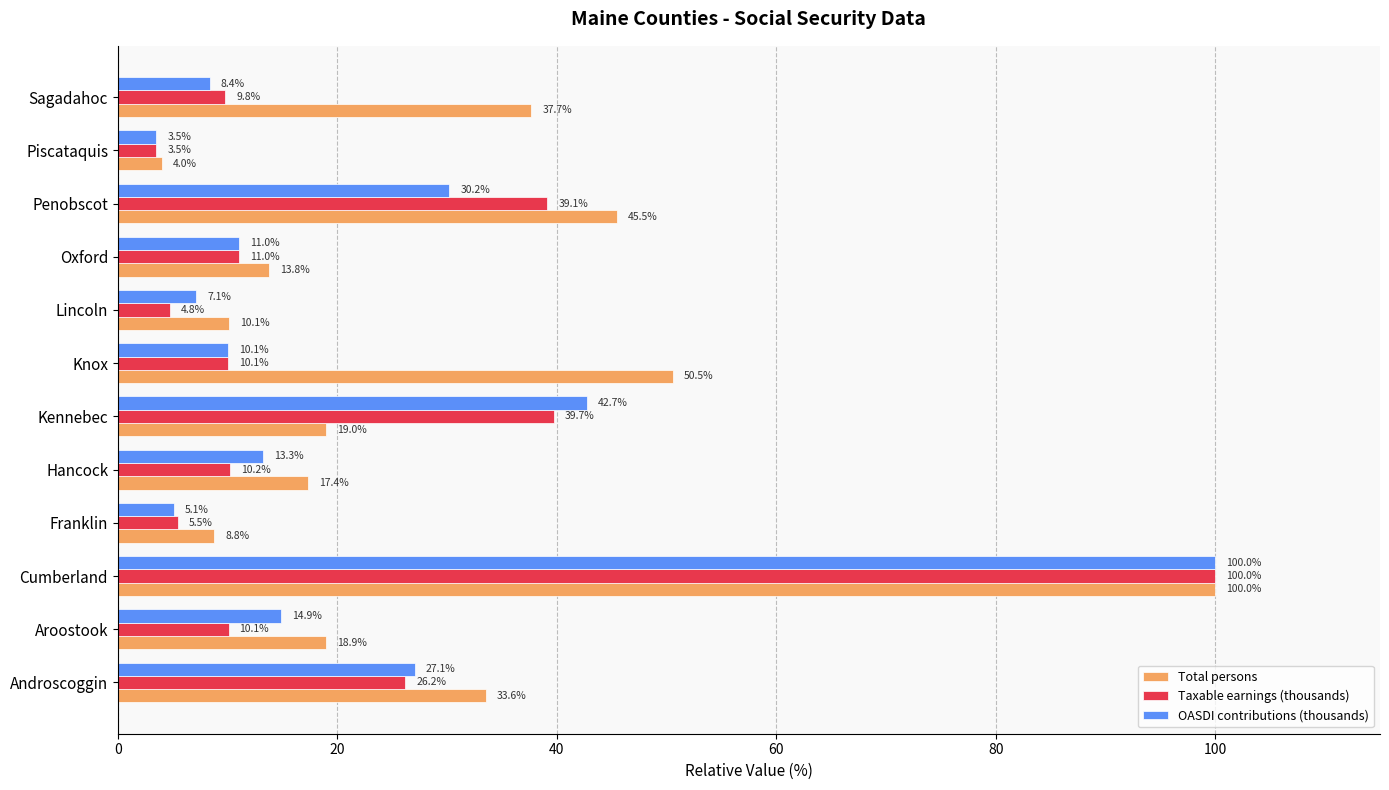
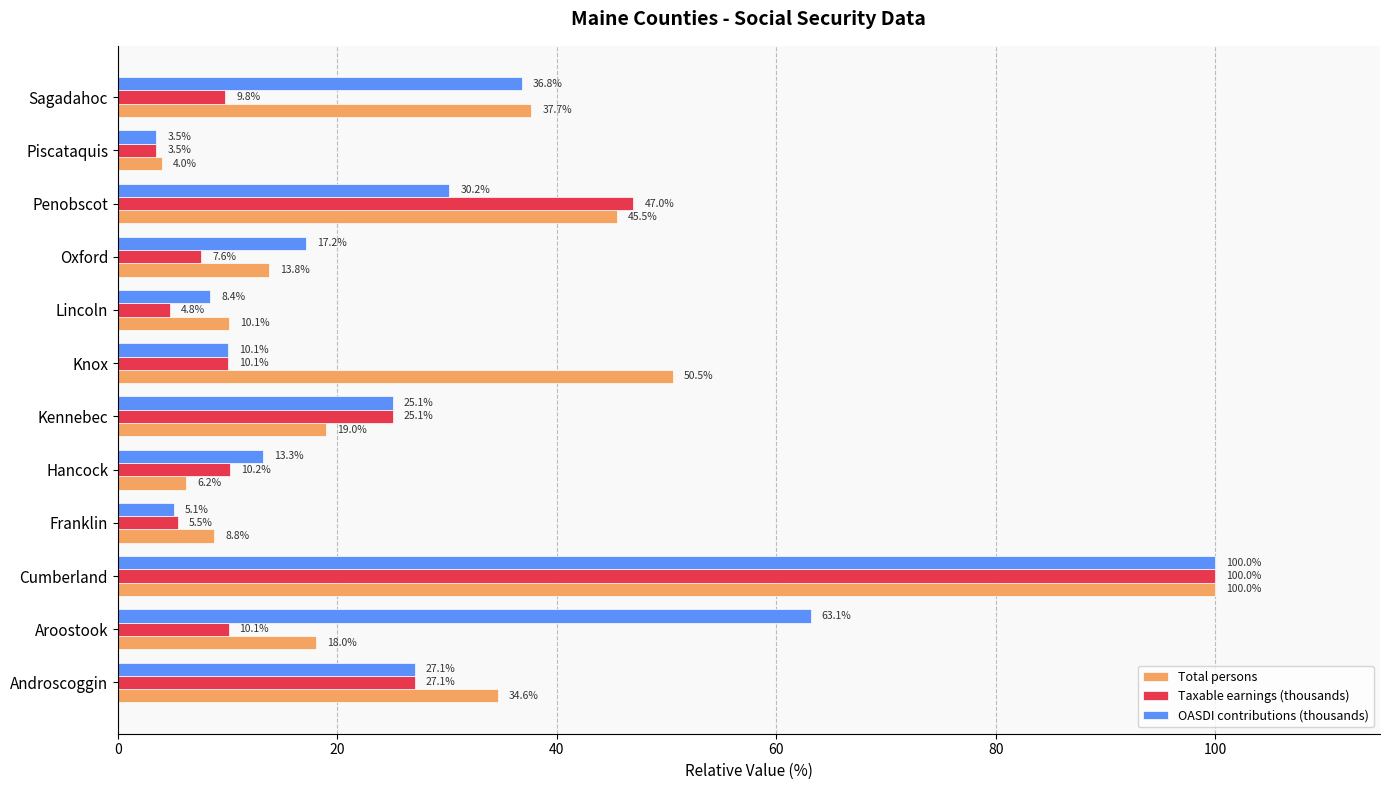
  {
    "Total persons": {
      "Sagadahoc": "37.7%",
      "Piscataquis": "4.0%",
      "Penobscot": "45.5%",
      "Oxford": "13.8%",
      "Lincoln": "10.1%",
      "Knox": "50.5%",
      "Kennebec": "19.0%",
-     "Hancock": "17.4%",
+     "Hancock": "6.2%",
      "Franklin": "8.8%",
      "Cumberland": "100.0%",
-     "Aroostook": "18.9%",
-     "Androscoggin": "33.6%"
+     "Aroostook": "18.0%",
+     "Androscoggin": "34.6%"
    },
    "Taxable earnings (thousands)": {
      "Sagadahoc": "9.8%",
      "Piscataquis": "3.5%",
-     "Penobscot": "39.1%",
-     "Oxford": "11.0%",
+     "Penobscot": "47.0%",
+     "Oxford": "7.6%",
      "Lincoln": "4.8%",
      "Knox": "10.1%",
-     "Kennebec": "39.7%",
+     "Kennebec": "25.1%",
      "Hancock": "10.2%",
      "Franklin": "5.5%",
      "Cumberland": "100.0%",
      "Aroostook": "10.1%",
-     "Androscoggin": "26.2%"
+     "Androscoggin": "27.1%"
    },
    "OASDI contributions (thousands)": {
-     "Sagadahoc": "8.4%",
+     "Sagadahoc": "36.8%",
      "Piscataquis": "3.5%",
      "Penobscot": "30.2%",
-     "Oxford": "11.0%",
-     "Lincoln": "7.1%",
+     "Oxford": "17.2%",
+     "Lincoln": "8.4%",
      "Knox": "10.1%",
-     "Kennebec": "42.7%",
+     "Kennebec": "25.1%",
      "Hancock": "13.3%",
      "Franklin": "5.1%",
      "Cumberland": "100.0%",
-     "Aroostook": "14.9%",
+     "Aroostook": "63.1%",
      "Androscoggin": "27.1%"
    }
  }
